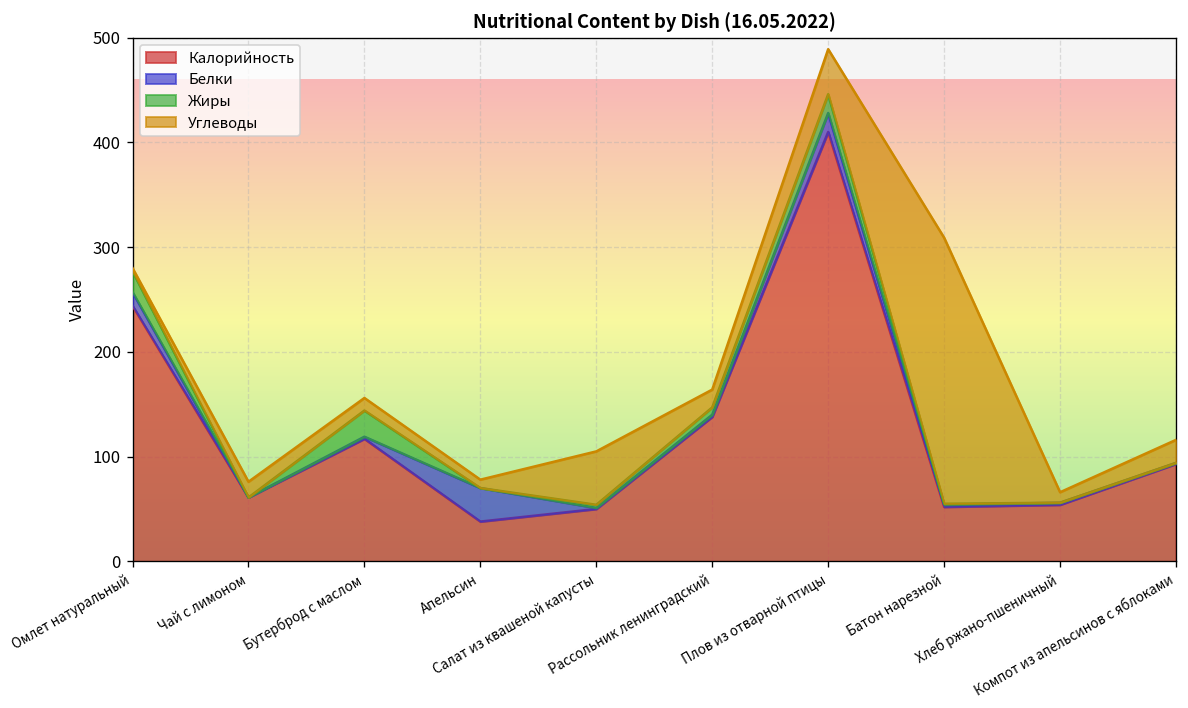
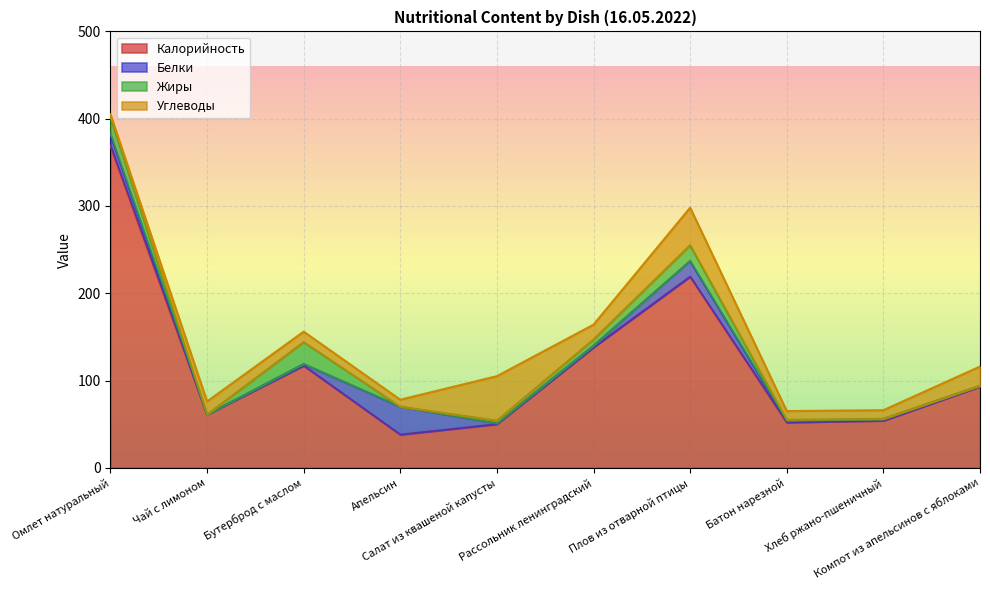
  {
    "Калорийность": {
-     "Омлет натуральный": 240,
+     "Омлет натуральный": 370,
      "Апельсин": 40,
-     "Плов из отварной птицы": 410
+     "Плов из отварной птицы": 220
    },
    "Белки": {
      "Омлет натуральный": 10,
      "Плов из отварной птицы": 20
    },
    "Жиры": {
      "Омлет натуральный": 20,
      "Бутерброд с маслом": 30,
      "Салат из квашеной капусты": 0,
      "Рассольник ленинградский": 10,
      "Плов из отварной птицы": 20
    },
    "Углеводы": {
      "Омлет натуральный": 0,
      "Чай с лимоном": 20,
      "Бутерброд с маслом": 10,
      "Апельсин": 10,
      "Салат из квашеной капусты": 50,
      "Рассольник ленинградский": 20,
      "Плов из отварной птицы": 40,
-     "Батон нарезной": 250,
+     "Батон нарезной": 10,
      "Хлеб ржано-пшеничный": 10,
      "Компот из апельсинов с яблоками": 20
    }
  }
